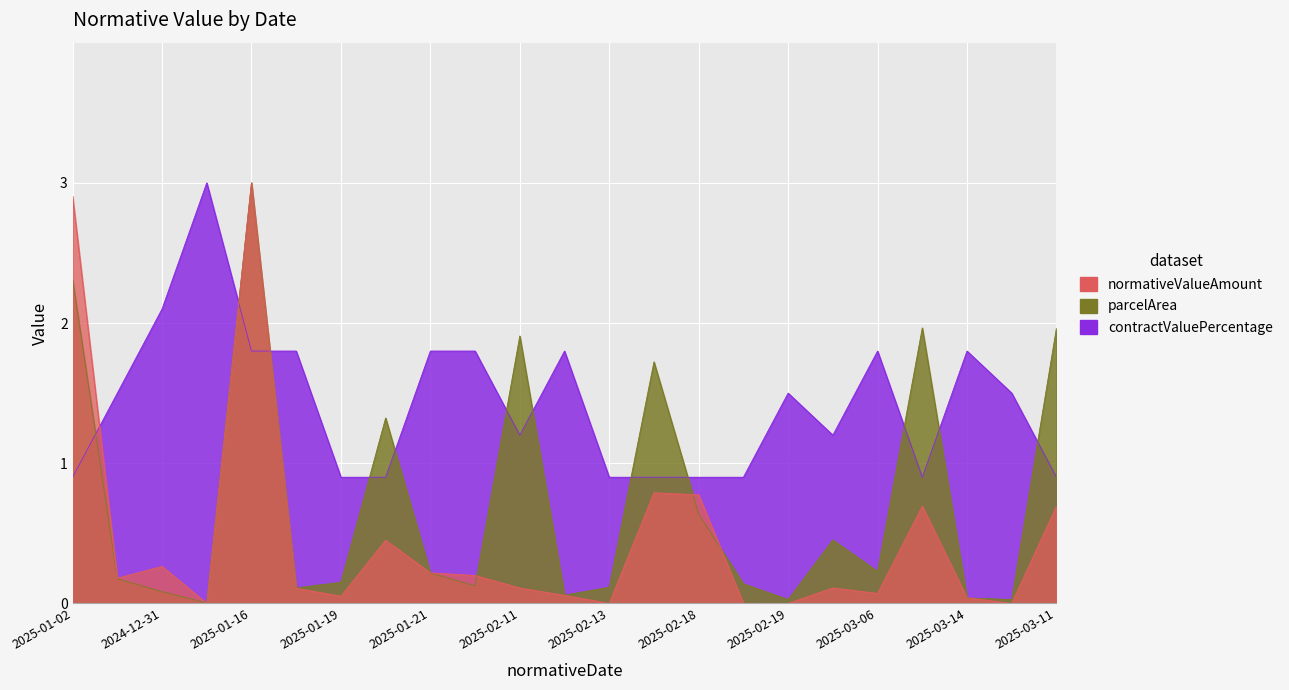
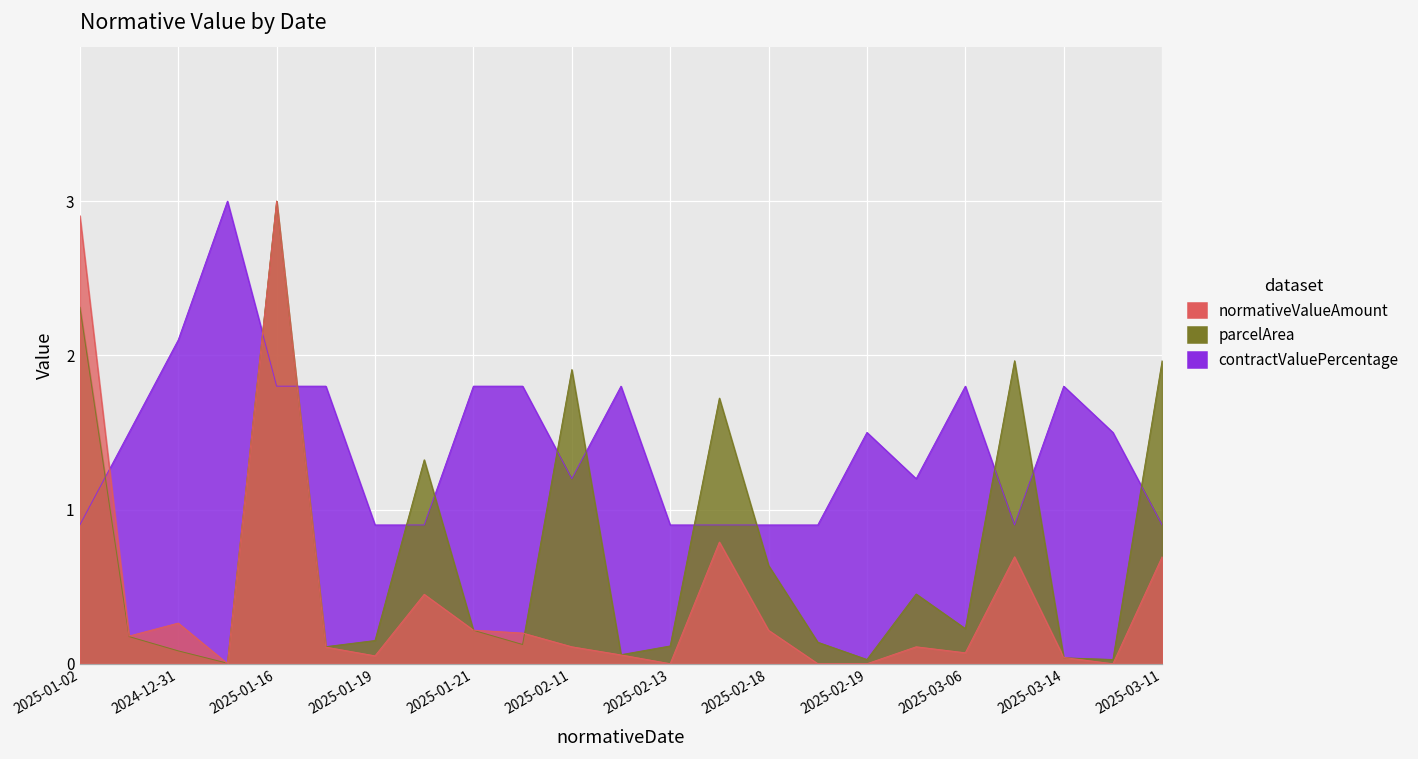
  {
    "contractValuePercentage": {
      "2025-01-02": 0.90,
      "2024-12-31": 2.10,
      "2025-02-11": 1.20,
      "2025-02-18": 0.90,
      "2025-03-06": 1.80,
      "2025-03-14": 1.80
    },
    "parcelArea": {
      "2025-01-02": 2.31,
      "2024-12-31": 0.08,
      "2025-02-11": 1.91,
      "2025-02-18": 0.64,
      "2025-03-06": 0.23
    },
    "normativeValueAmount": {
      "2025-01-02": 2.91,
      "2024-12-31": 0.26,
      "2025-02-11": 0.11,
-     "2025-02-18": 0.77,
+     "2025-02-18": 0.22,
      "2025-03-06": 0.07
    }
  }
